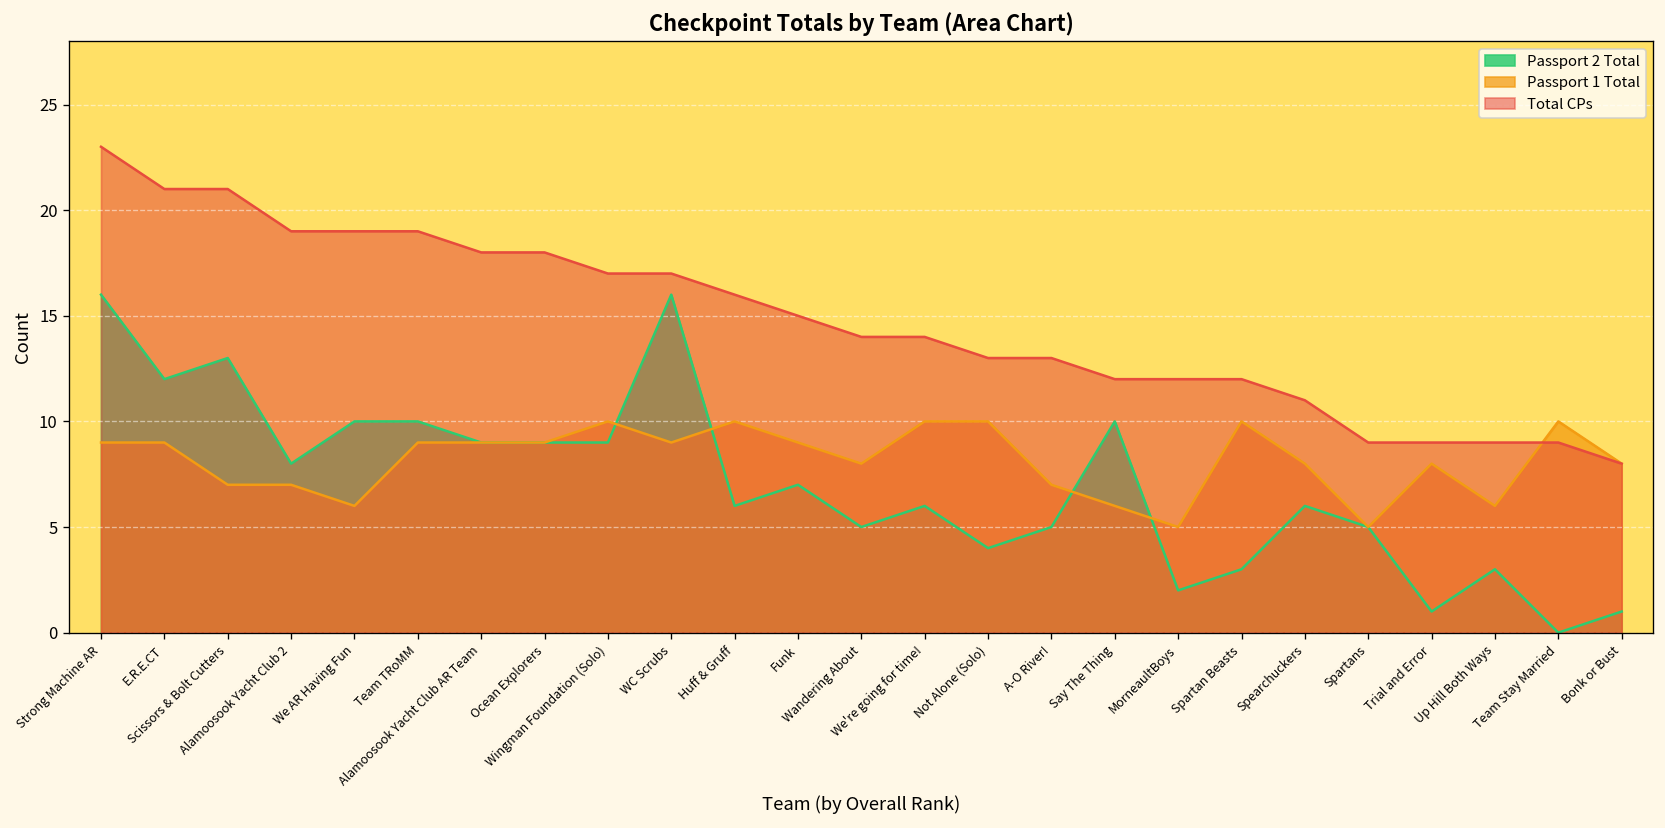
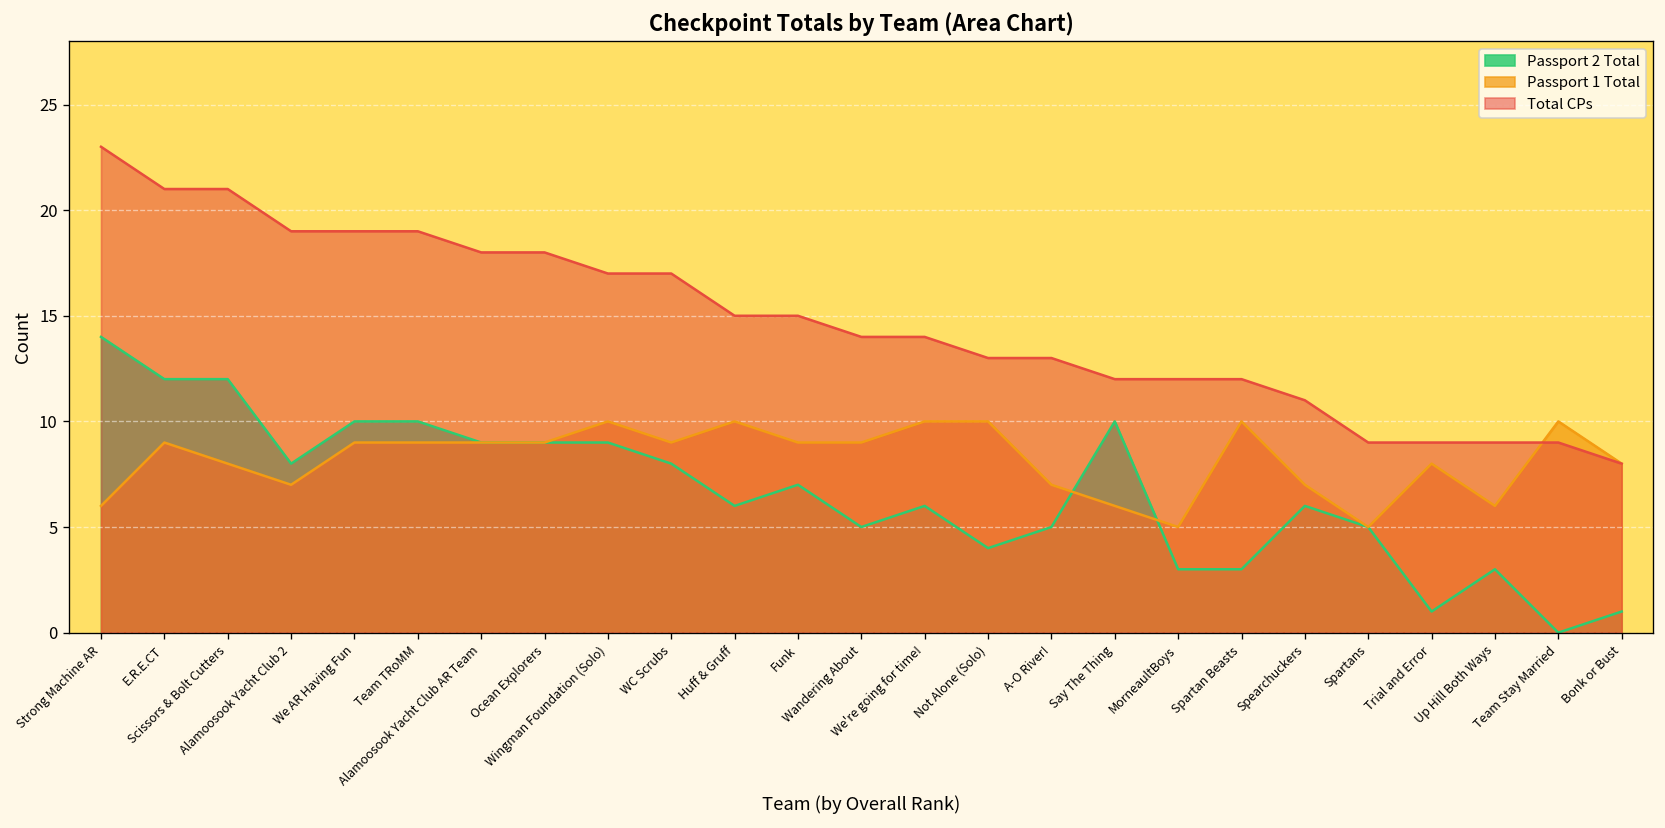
  {
    "Passport 2 Total": {
-     "Strong Machine AR": 16,
+     "Strong Machine AR": 14,
      "E.R.E.CT": 12,
-     "Scissors & Bolt Cutters": 13,
+     "Scissors & Bolt Cutters": 12,
      "Alamoosook Yacht Club 2": 8,
      "We AR Having Fun": 10,
      "Team TRoMM": 10,
      "Wingman Foundation (Solo)": 9,
-     "WC Scrubs": 16,
+     "WC Scrubs": 8,
      "Huff & Gruff": 6,
      "Funk": 7,
      "Wandering About": 5,
      "We're going for time!": 6,
      "Not Alone (Solo)": 4,
      "A-O River!": 5,
      "Say The Thing": 10,
-     "MorneaultBoys": 2,
+     "MorneaultBoys": 3,
      "Spartan Beasts": 3,
      "Spearchuckers": 6,
      "Trial and Error": 1,
      "Up Hill Both Ways": 3,
      "Team Stay Married": 0,
      "Bonk or Bust": 1
    },
    "Passport 1 Total": {
-     "Strong Machine AR": 9,
+     "Strong Machine AR": 6,
      "E.R.E.CT": 9,
-     "Scissors & Bolt Cutters": 7,
+     "Scissors & Bolt Cutters": 8,
      "Alamoosook Yacht Club 2": 7,
-     "We AR Having Fun": 6,
+     "We AR Having Fun": 9,
      "Team TRoMM": 9,
      "Wingman Foundation (Solo)": 10,
      "WC Scrubs": 9,
      "Huff & Gruff": 10,
      "Funk": 9,
-     "Wandering About": 8,
+     "Wandering About": 9,
      "We're going for time!": 10,
      "Not Alone (Solo)": 10,
      "A-O River!": 7,
      "Say The Thing": 6,
      "MorneaultBoys": 5,
      "Spartan Beasts": 10,
-     "Spearchuckers": 8,
+     "Spearchuckers": 7,
      "Trial and Error": 8,
      "Up Hill Both Ways": 6,
      "Team Stay Married": 10
    },
    "Total CPs": {
      "Strong Machine AR": 23,
      "E.R.E.CT": 21,
      "Scissors & Bolt Cutters": 21,
      "Alamoosook Yacht Club 2": 19,
      "We AR Having Fun": 19,
      "Team TRoMM": 19,
      "Alamoosook Yacht Club AR Team": 18,
      "Ocean Explorers": 18,
      "Wingman Foundation (Solo)": 17,
      "WC Scrubs": 17,
-     "Huff & Gruff": 16,
+     "Huff & Gruff": 15,
      "Funk": 15,
      "Wandering About": 14,
      "We're going for time!": 14,
      "Not Alone (Solo)": 13,
      "A-O River!": 13,
      "Say The Thing": 12,
      "MorneaultBoys": 12,
      "Spartan Beasts": 12,
      "Spearchuckers": 11,
      "Spartans": 9,
      "Trial and Error": 9,
      "Up Hill Both Ways": 9,
      "Team Stay Married": 9
    }
  }
